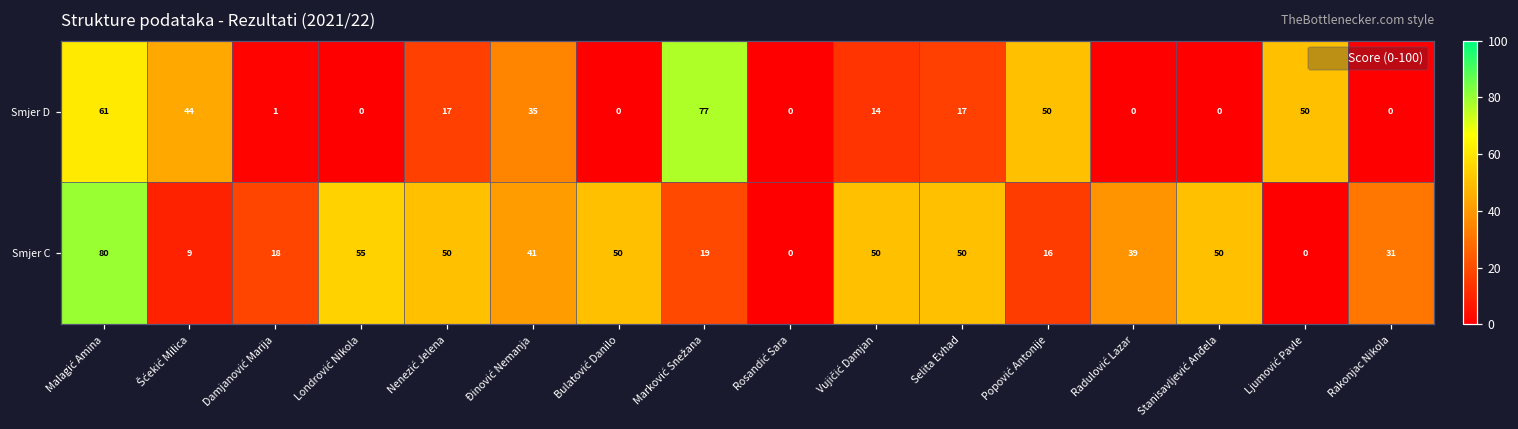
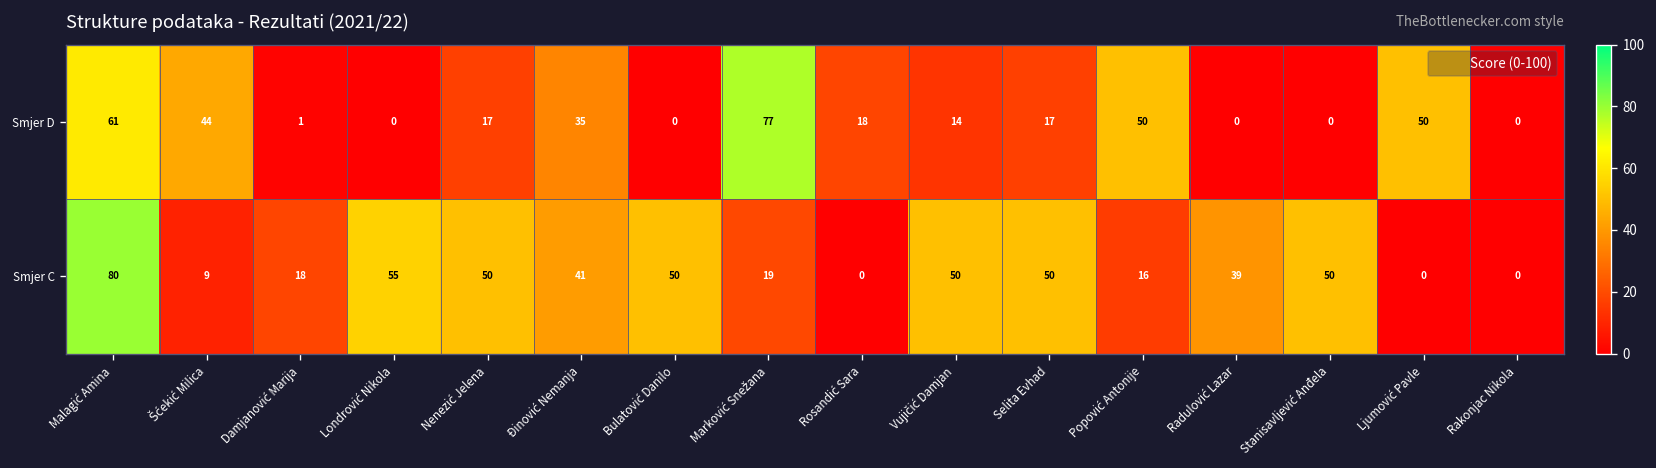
  {
    "Smjer D": {
      "Malagić Amina": 61,
      "Šćekić Milica": 44,
      "Damjanović Marija": 1,
      "Londrović Nikola": 0,
      "Nenezić Jelena": 17,
      "Đinović Nemanja": 35,
      "Bulatović Danilo": 0,
      "Marković Snežana": 77,
-     "Rosandić Sara": 0,
+     "Rosandić Sara": 18,
      "Vujičić Damjan": 14,
      "Selita Evhad": 17,
      "Popović Antonije": 50,
      "Radulović Lazar": 0,
      "Stanisavljević Anđela": 0,
      "Ljumović Pavle": 50,
      "Rakonjac Nikola": 0
    },
    "Smjer C": {
      "Malagić Amina": 80,
      "Šćekić Milica": 9,
      "Damjanović Marija": 18,
      "Londrović Nikola": 55,
      "Nenezić Jelena": 50,
      "Đinović Nemanja": 41,
      "Bulatović Danilo": 50,
      "Marković Snežana": 19,
      "Rosandić Sara": 0,
      "Vujičić Damjan": 50,
      "Selita Evhad": 50,
      "Popović Antonije": 16,
      "Radulović Lazar": 39,
      "Stanisavljević Anđela": 50,
      "Ljumović Pavle": 0,
-     "Rakonjac Nikola": 31
+     "Rakonjac Nikola": 0
    }
  }
